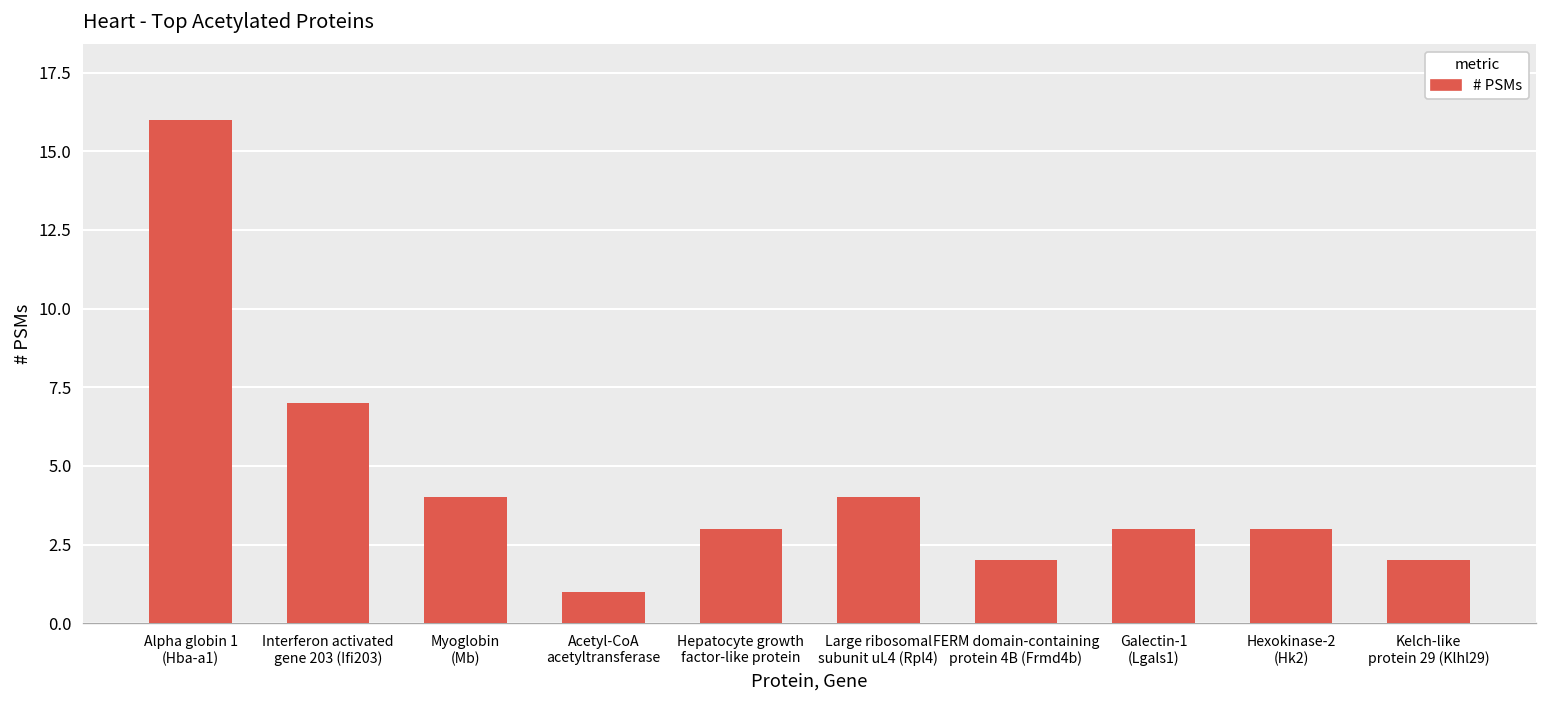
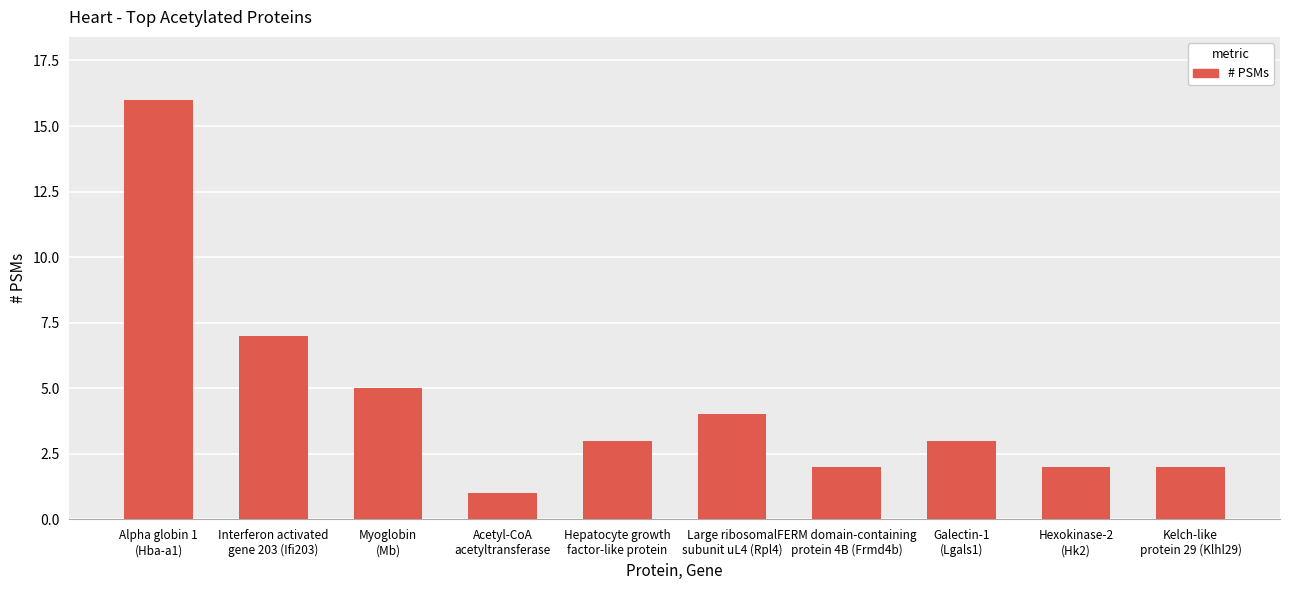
  {
    "Alpha globin 1 (Hba-a1)": 16,
    "Interferon activated gene 203 (Ifi203)": 7,
-   "Myoglobin (Mb)": 4,
+   "Myoglobin (Mb)": 5,
    "Acetyl-CoA acetyltransferase": 1,
    "Hepatocyte growth factor-like protein": 3,
    "Large ribosomal subunit uL4 (Rpl4)": 4,
    "FERM domain-containing protein 4B (Frmd4b)": 2,
    "Galectin-1 (Lgals1)": 3,
-   "Hexokinase-2 (Hk2)": 3,
+   "Hexokinase-2 (Hk2)": 2,
    "Kelch-like protein 29 (Klhl29)": 2
  }
